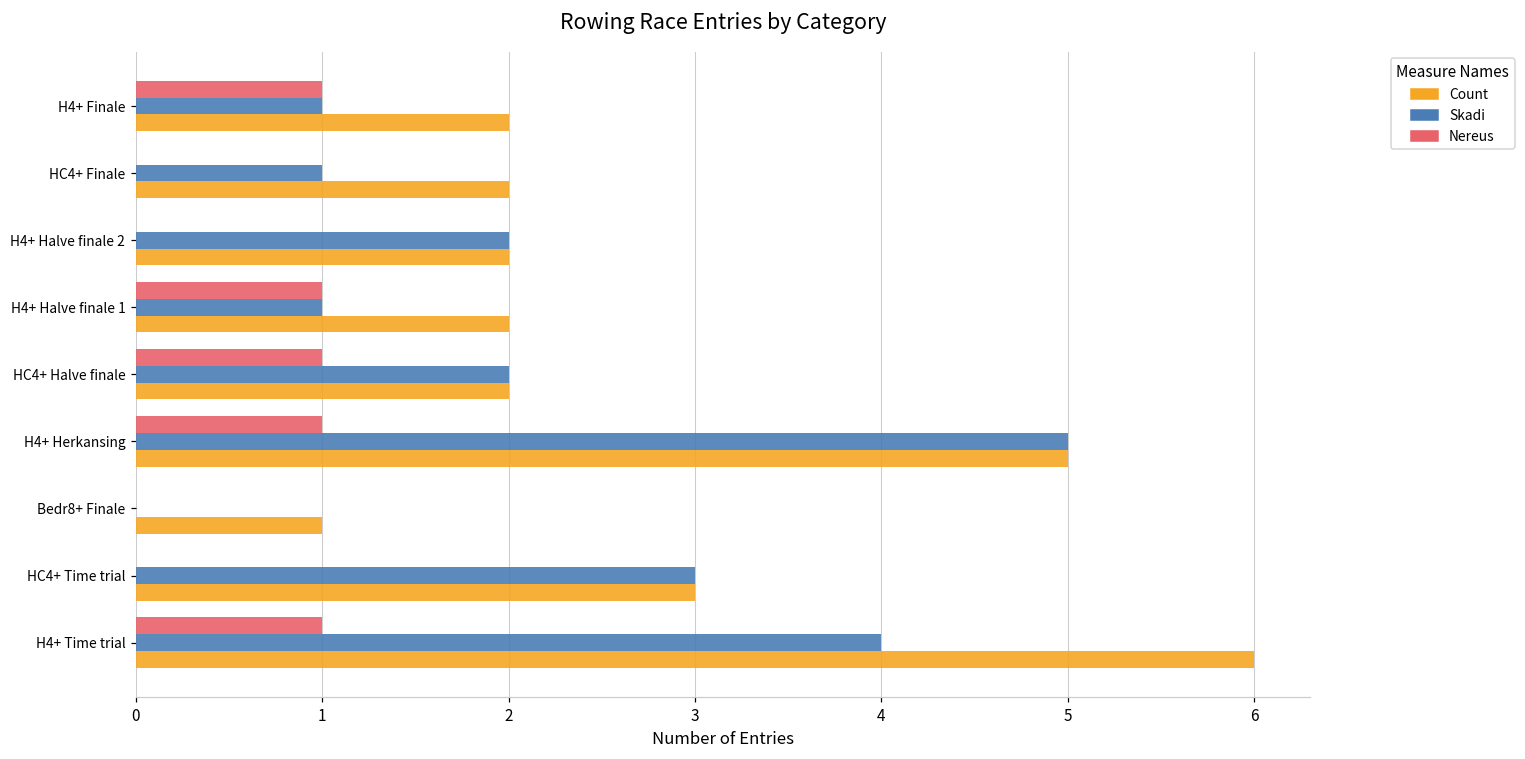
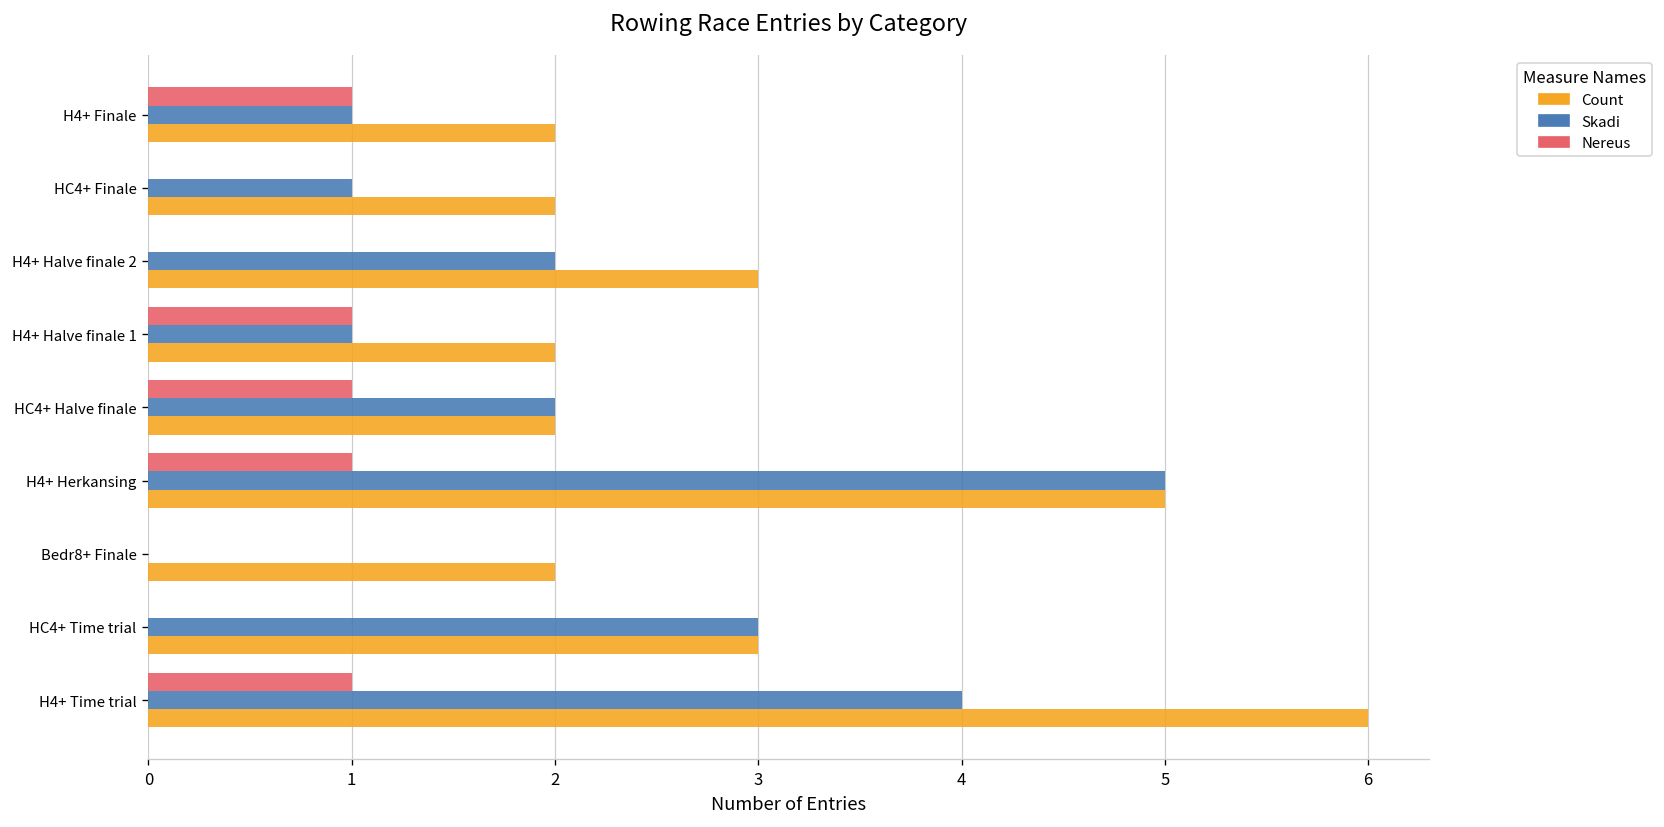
  {
    "Count": {
      "H4+ Finale": 2,
      "HC4+ Finale": 2,
-     "H4+ Halve finale 2": 2,
+     "H4+ Halve finale 2": 3,
      "H4+ Halve finale 1": 2,
      "HC4+ Halve finale": 2,
      "H4+ Herkansing": 5,
-     "Bedr8+ Finale": 1,
+     "Bedr8+ Finale": 2,
      "HC4+ Time trial": 3,
      "H4+ Time trial": 6
    },
    "Skadi": {
      "H4+ Finale": 1,
      "HC4+ Finale": 1,
      "H4+ Halve finale 2": 2,
      "H4+ Halve finale 1": 1,
      "HC4+ Halve finale": 2,
      "H4+ Herkansing": 5,
      "Bedr8+ Finale": 0,
      "HC4+ Time trial": 3,
      "H4+ Time trial": 4
    },
    "Nereus": {
      "H4+ Finale": 1,
      "HC4+ Finale": 0,
      "H4+ Halve finale 2": 0,
      "H4+ Halve finale 1": 1,
      "HC4+ Halve finale": 1,
      "H4+ Herkansing": 1,
      "Bedr8+ Finale": 0,
      "HC4+ Time trial": 0,
      "H4+ Time trial": 1
    }
  }
